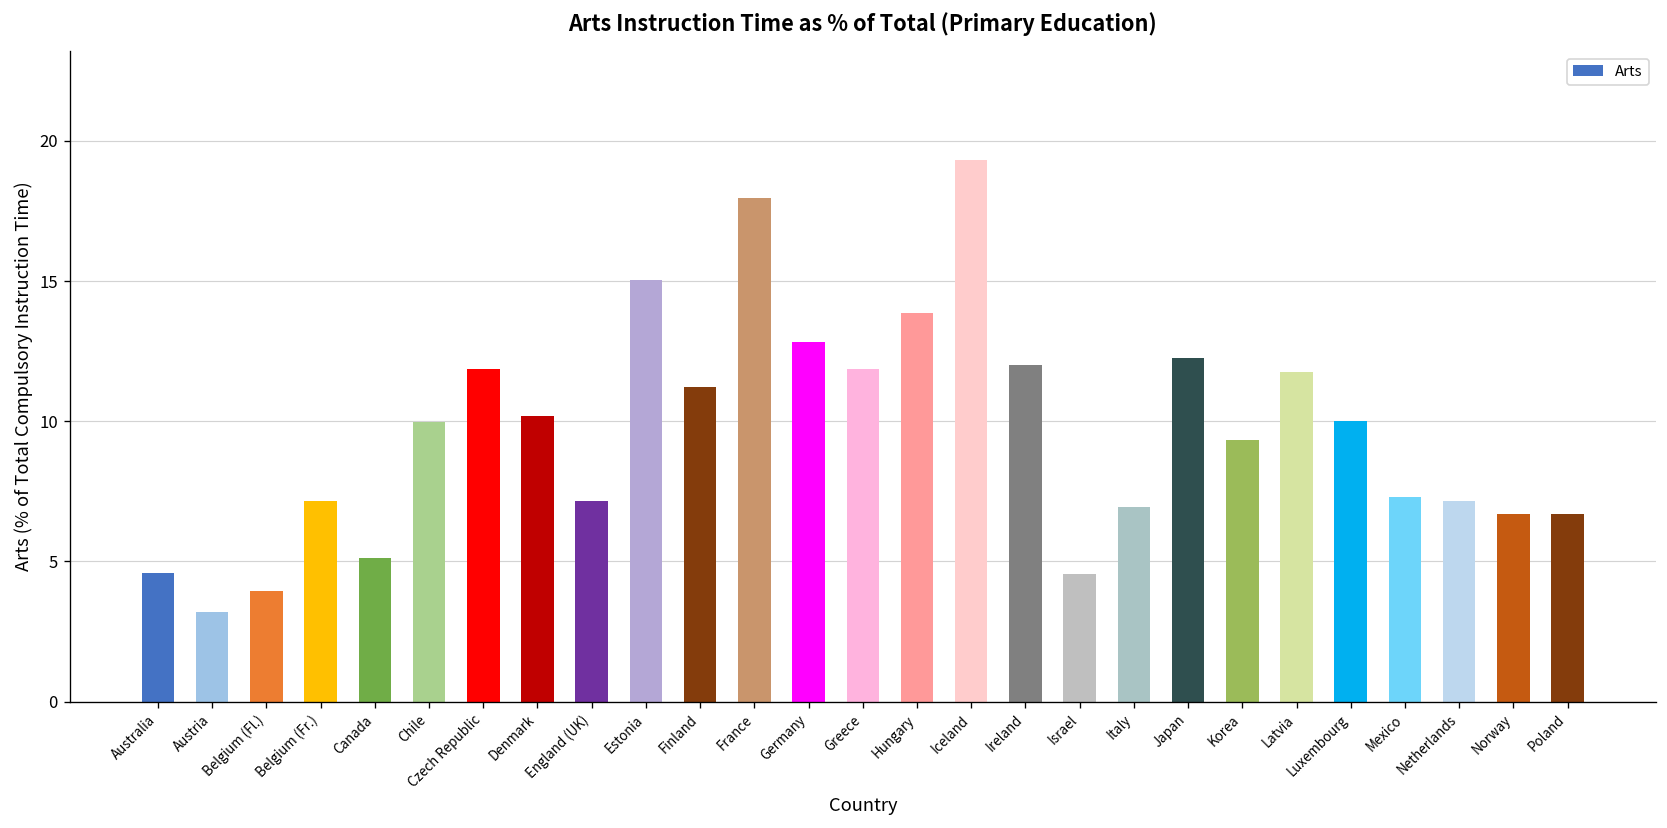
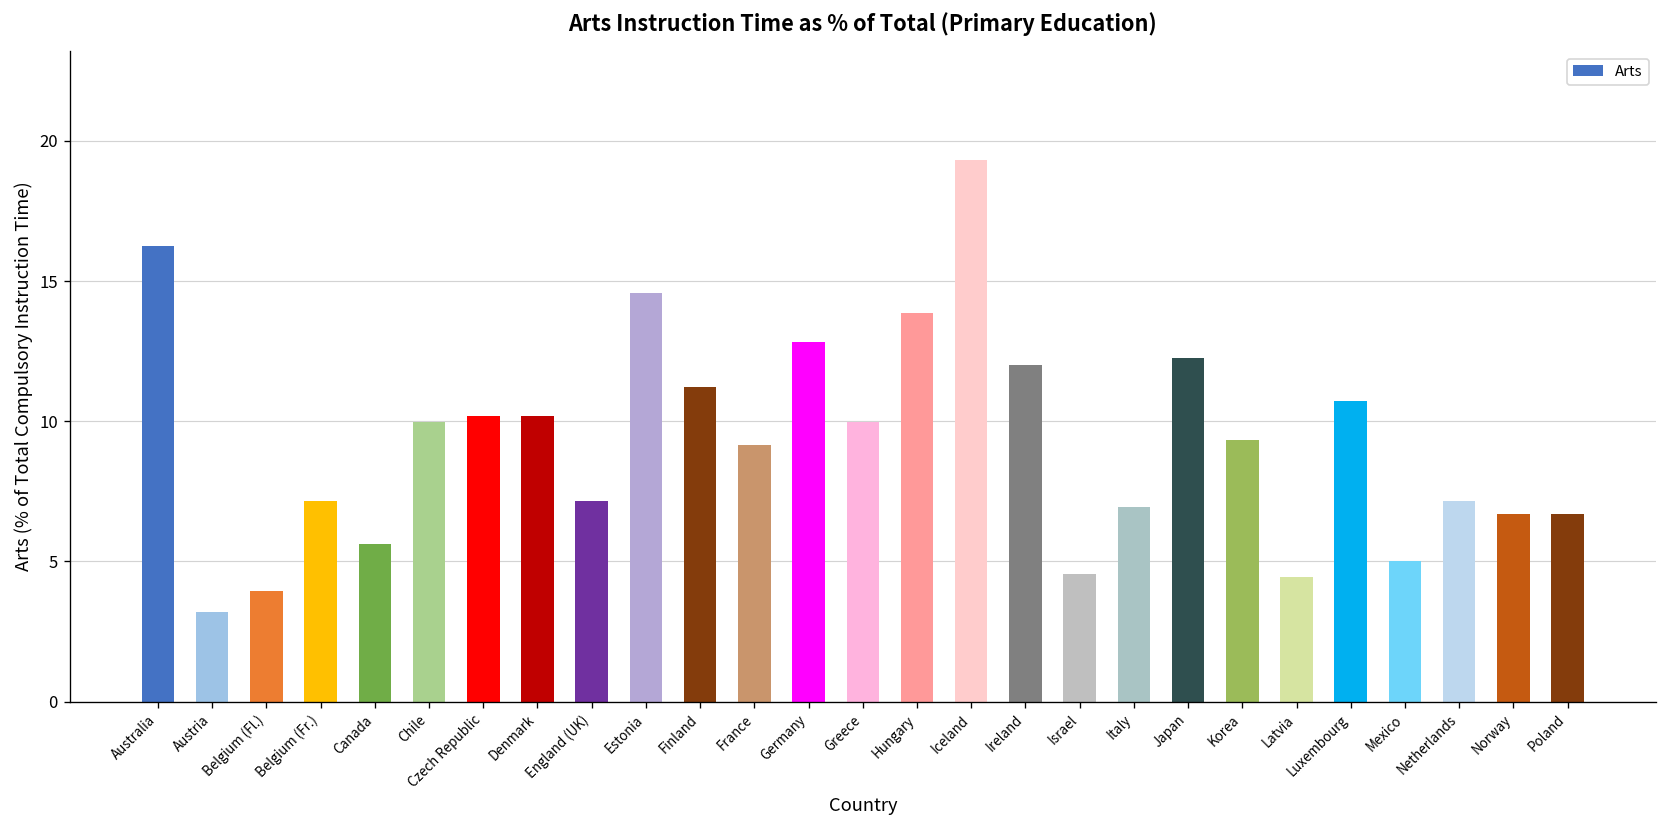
  {
-   "Australia": 4.6,
+   "Australia": 16.2,
    "Austria": 3.2,
    "Belgium (Fl.)": 3.9,
    "Belgium (Fr.)": 7.1,
-   "Canada": 5.1,
+   "Canada": 5.6,
    "Chile": 10.0,
-   "Czech Republic": 11.9,
+   "Czech Republic": 10.2,
    "Denmark": 10.2,
    "England (UK)": 7.1,
-   "Estonia": 15.1,
+   "Estonia": 14.6,
    "Finland": 11.2,
-   "France": 18.0,
+   "France": 9.2,
    "Germany": 12.8,
-   "Greece": 11.9,
+   "Greece": 10.0,
    "Hungary": 13.9,
    "Iceland": 19.3,
    "Ireland": 12.0,
    "Israel": 4.6,
    "Italy": 6.9,
    "Japan": 12.2,
    "Korea": 9.3,
-   "Latvia": 11.8,
-   "Luxembourg": 10.0,
-   "Mexico": 7.3,
+   "Latvia": 4.5,
+   "Luxembourg": 10.7,
+   "Mexico": 5.0,
    "Netherlands": 7.1,
    "Norway": 6.7,
    "Poland": 6.7
  }
